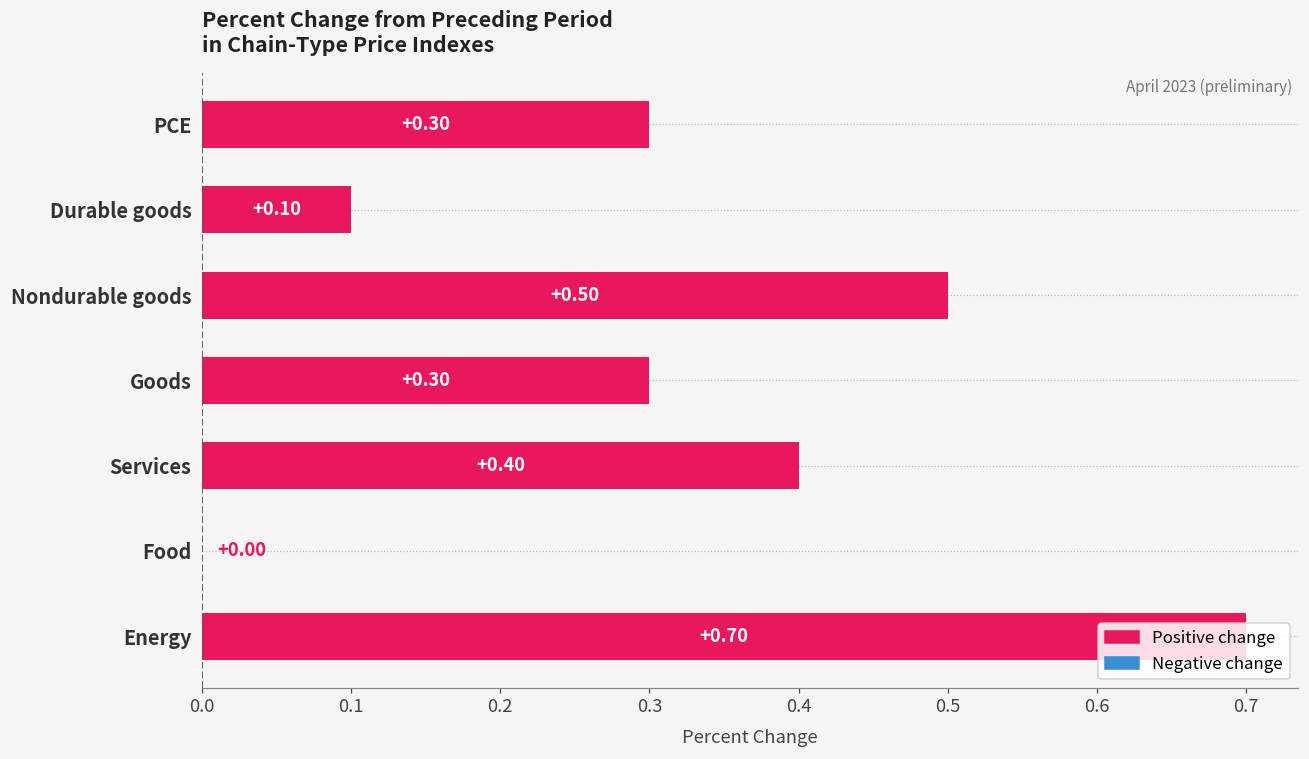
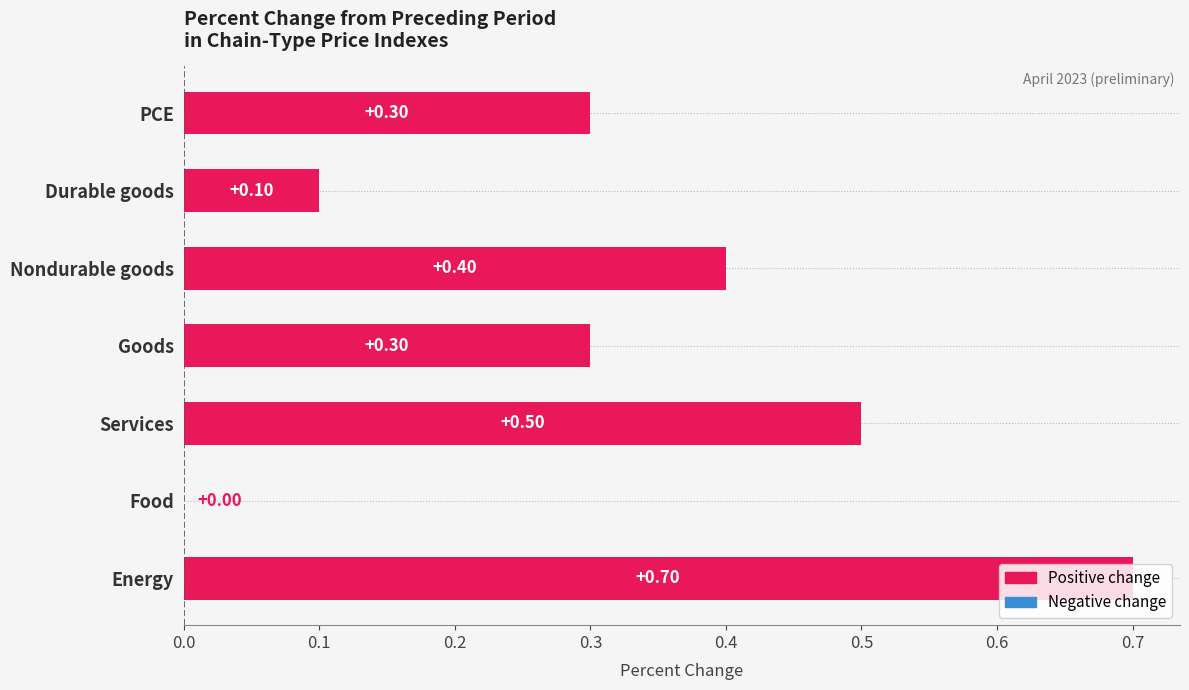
  {
    "PCE": "+0.30",
    "Durable goods": "+0.10",
-   "Nondurable goods": "+0.50",
+   "Nondurable goods": "+0.40",
    "Goods": "+0.30",
-   "Services": "+0.40",
+   "Services": "+0.50",
    "Food": "+0.00"
  }
